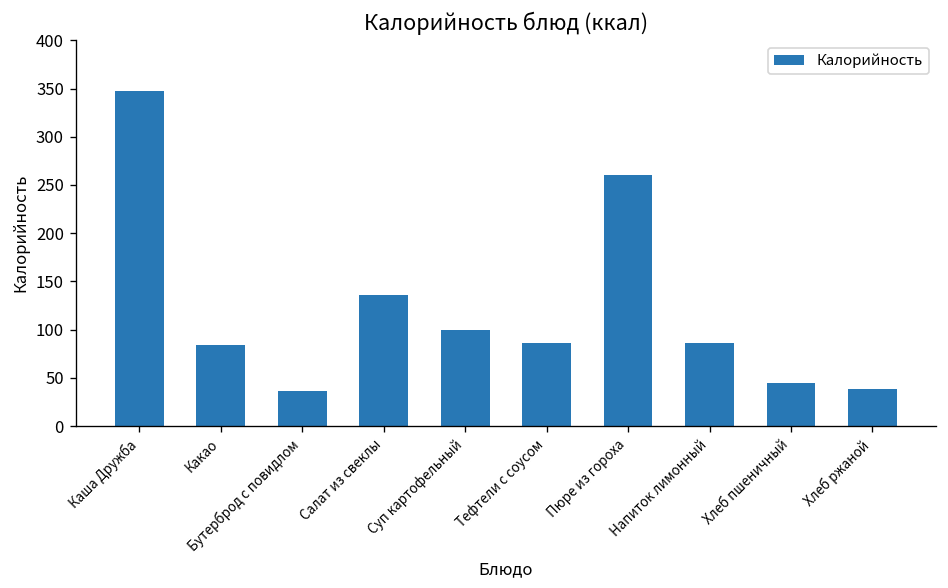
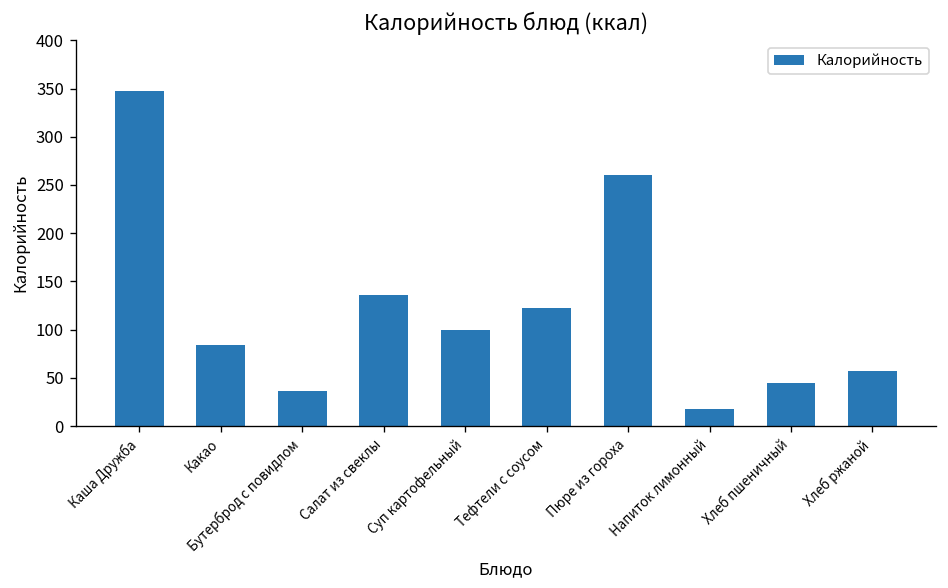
  {
    "Каша Дружба": 350,
    "Какао": 80,
    "Бутерброд с повидлом": 40,
    "Салат из свеклы": 140,
    "Суп картофельный": 100,
-   "Тефтели с соусом": 90,
+   "Тефтели с соусом": 120,
    "Пюре из гороха": 260,
-   "Напиток лимонный": 90,
+   "Напиток лимонный": 20,
    "Хлеб пшеничный": 50,
-   "Хлеб ржаной": 40
+   "Хлеб ржаной": 60
  }
